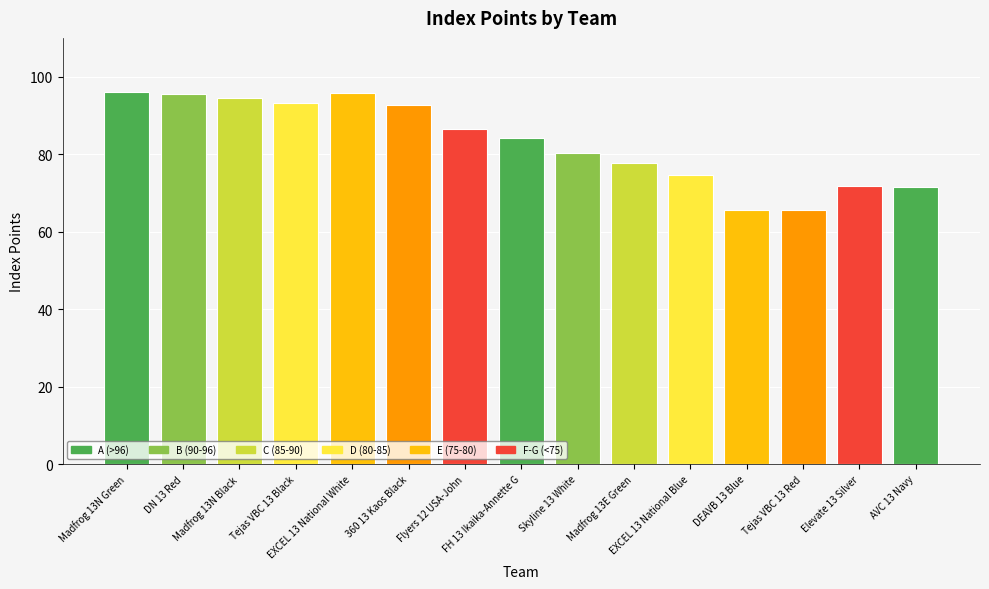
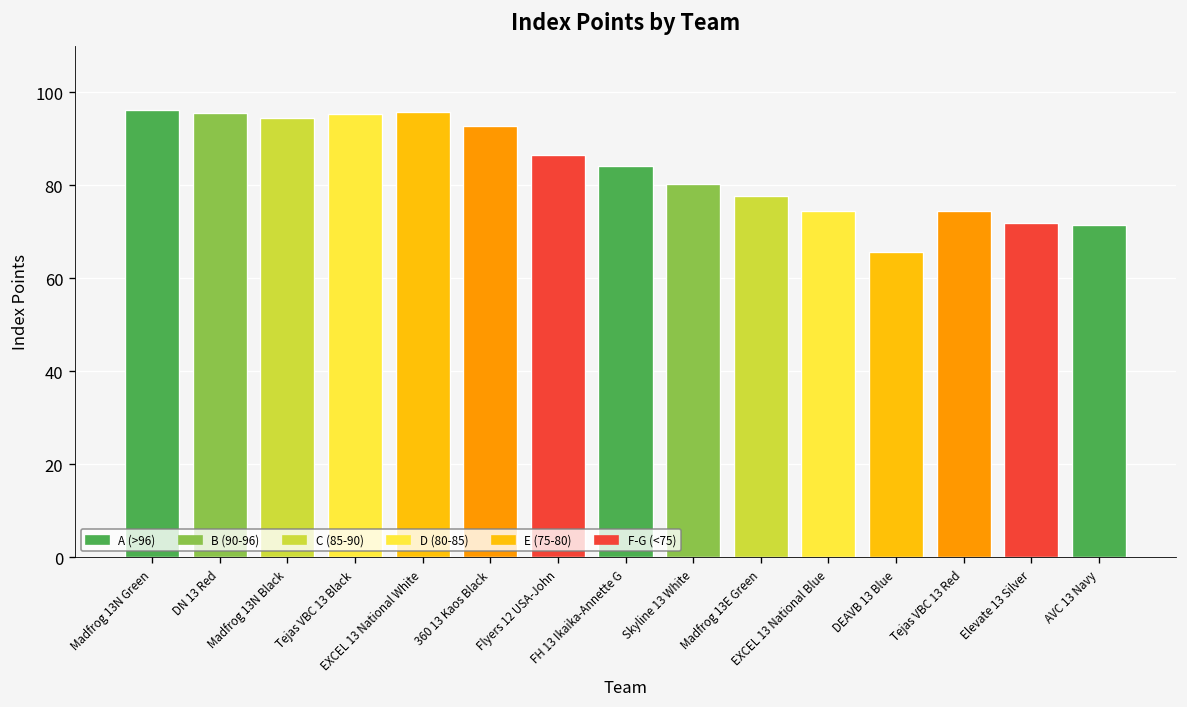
  {
    "Madfrog 13N Green": 96,
    "DN 13 Red": 96,
    "Madfrog 13N Black": 94,
-   "Tejas VBC 13 Black": 93,
+   "Tejas VBC 13 Black": 95,
    "EXCEL 13 National White": 96,
    "360 13 Kaos Black": 93,
    "Flyers 12 USA-John": 86,
    "FH 13 Ikaika-Annette G": 84,
    "Skyline 13 White": 80,
    "Madfrog 13E Green": 78,
    "EXCEL 13 National Blue": 75,
    "DEAVB 13 Blue": 66,
-   "Tejas VBC 13 Red": 66,
+   "Tejas VBC 13 Red": 74,
    "Elevate 13 Silver": 72,
    "AVC 13 Navy": 72
  }
